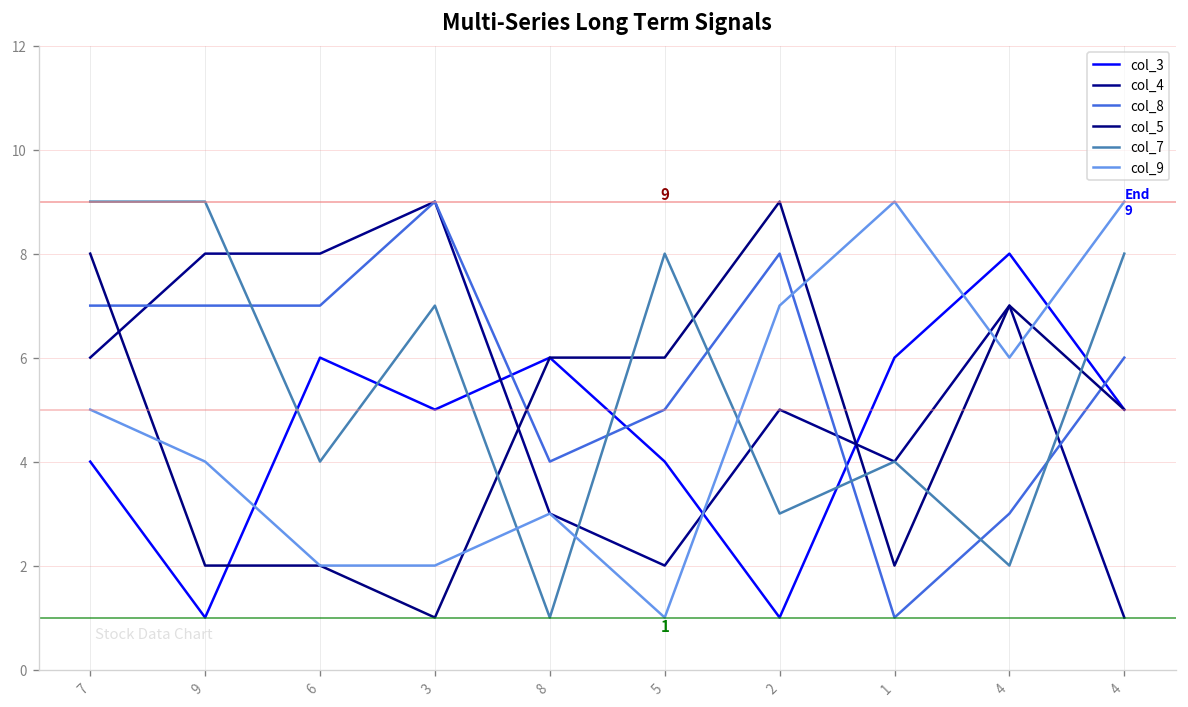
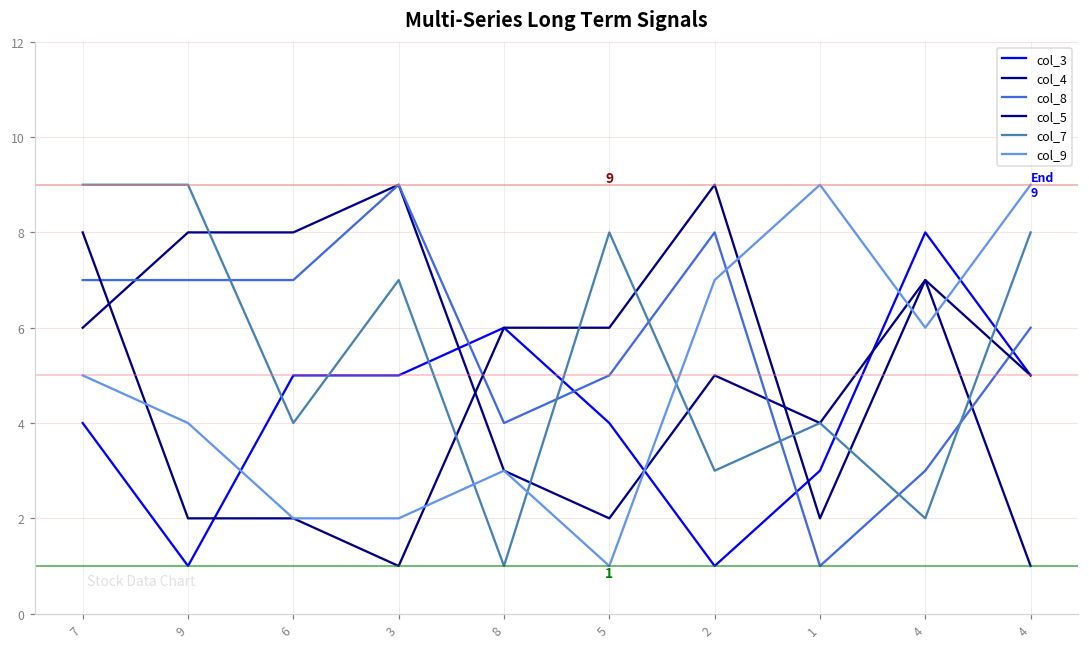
  {
    "col_3": {
      "7": 4,
      "9": 1,
-     "6": 6,
+     "6": 5,
      "3": 5,
      "5": 4,
      "2": 1,
-     "1": 6
+     "1": 3
    }
  }
